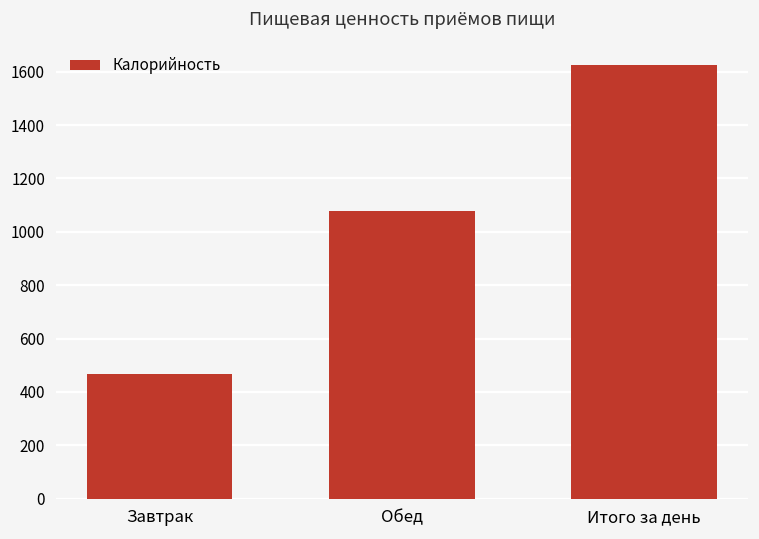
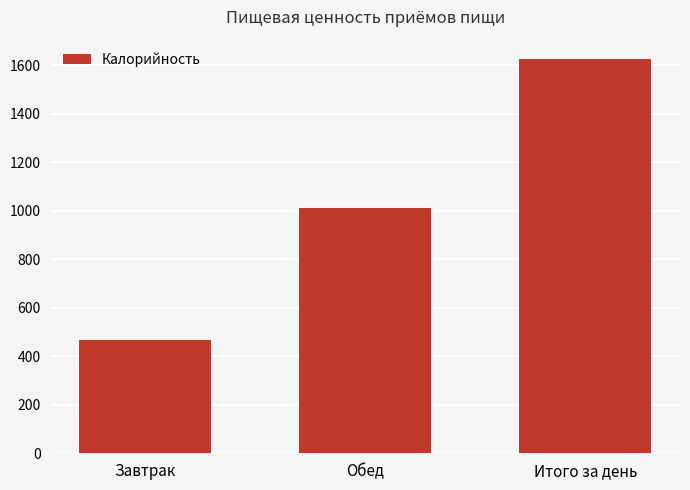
  {
    "Завтрак": 470,
-   "Обед": 1080,
+   "Обед": 1010,
    "Итого за день": 1620
  }
